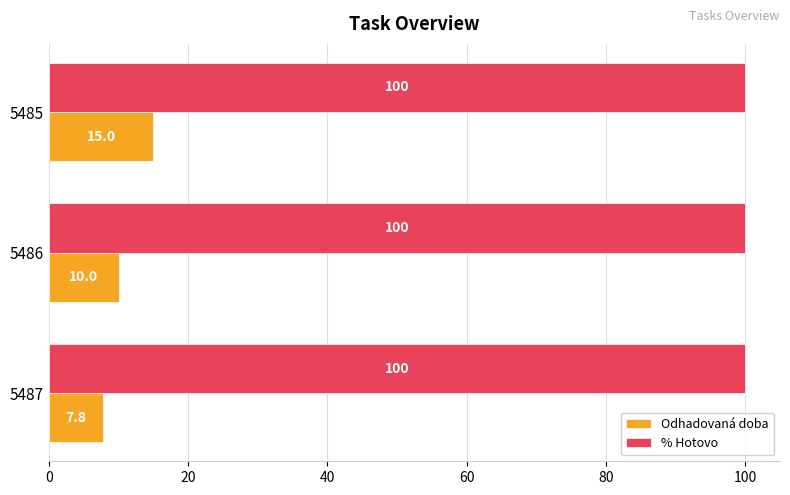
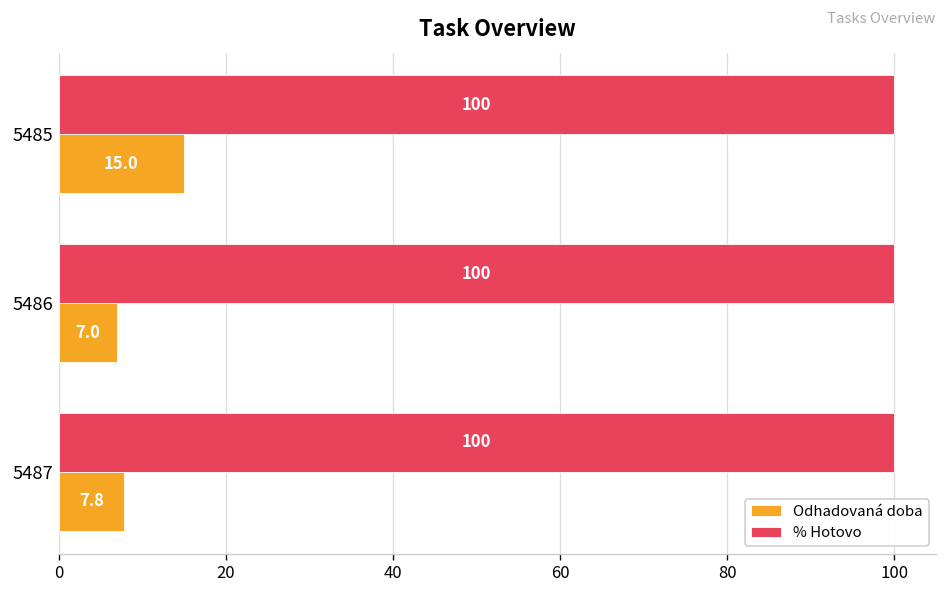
  {
    "Odhadovaná doba": {
      "5485": 15.0,
-     "5486": 10.0,
+     "5486": 7.0,
      "5487": 7.8
    },
    "% Hotovo": {
      "5485": 100,
      "5486": 100,
      "5487": 100
    }
  }
